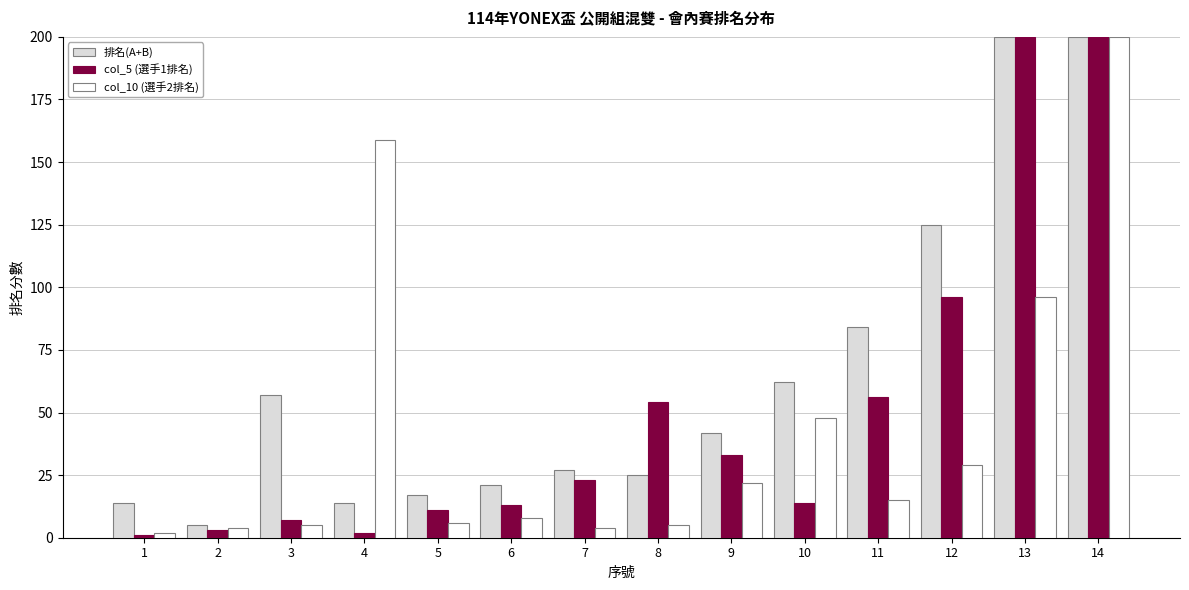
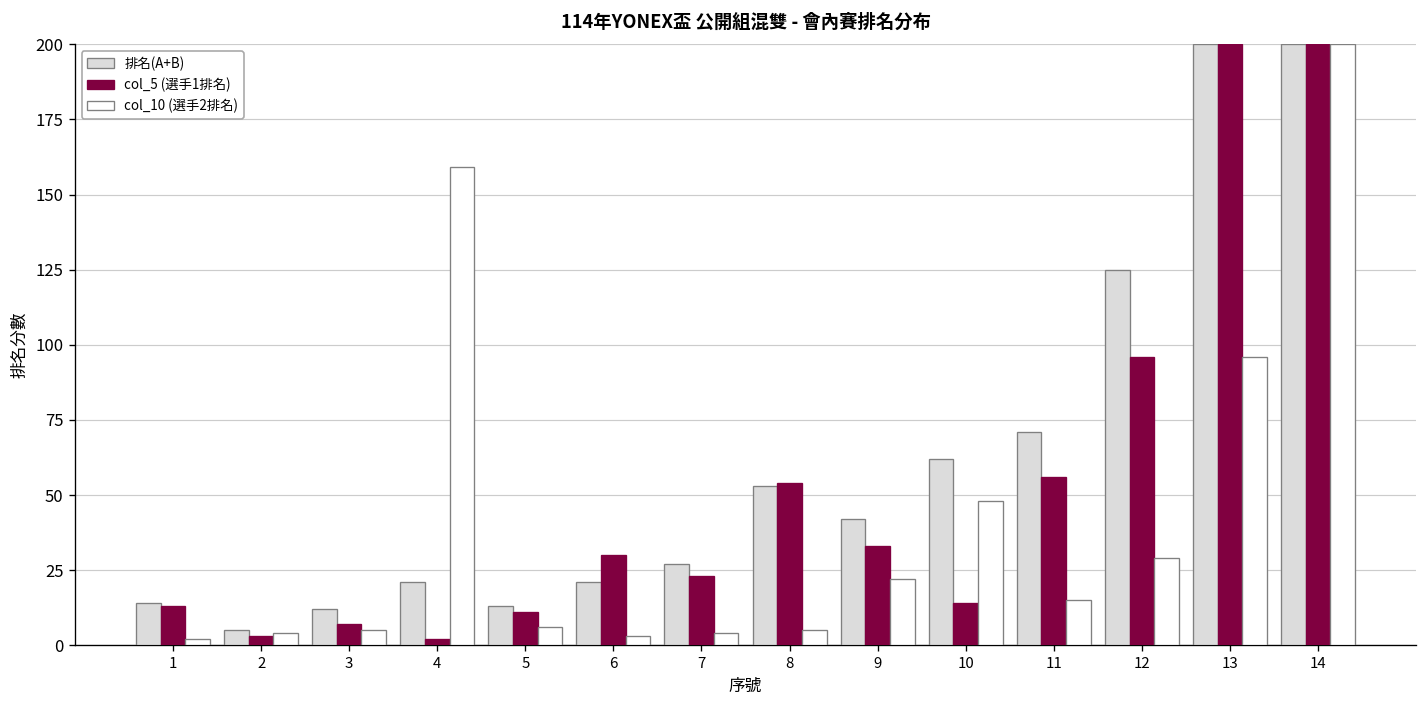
  {
    "排名(A+B)": {
      "1": 14,
      "2": 5,
-     "3": 57,
-     "4": 14,
-     "5": 17,
+     "3": 12,
+     "4": 21,
+     "5": 13,
      "6": 21,
      "7": 27,
-     "8": 25,
+     "8": 53,
      "9": 42,
      "10": 62,
-     "11": 84,
+     "11": 71,
      "12": 125,
      "13": 200,
      "14": 200
    },
    "col_5 (選手1排名)": {
-     "1": 1,
+     "1": 13,
      "2": 3,
      "3": 7,
      "4": 2,
      "5": 11,
-     "6": 13,
+     "6": 30,
      "7": 23,
      "8": 54,
      "9": 33,
      "10": 14,
      "11": 56,
      "12": 96,
      "13": 200,
      "14": 200
    },
    "col_10 (選手2排名)": {
      "1": 2,
      "2": 4,
      "3": 5,
      "4": 159,
      "5": 6,
-     "6": 8,
+     "6": 3,
      "7": 4,
      "8": 5,
      "9": 22,
      "10": 48,
      "11": 15,
      "12": 29,
      "13": 96,
      "14": 200
    }
  }
